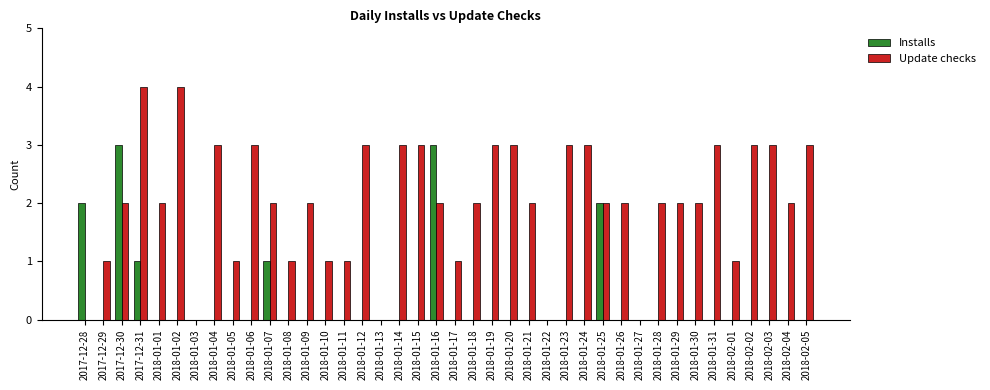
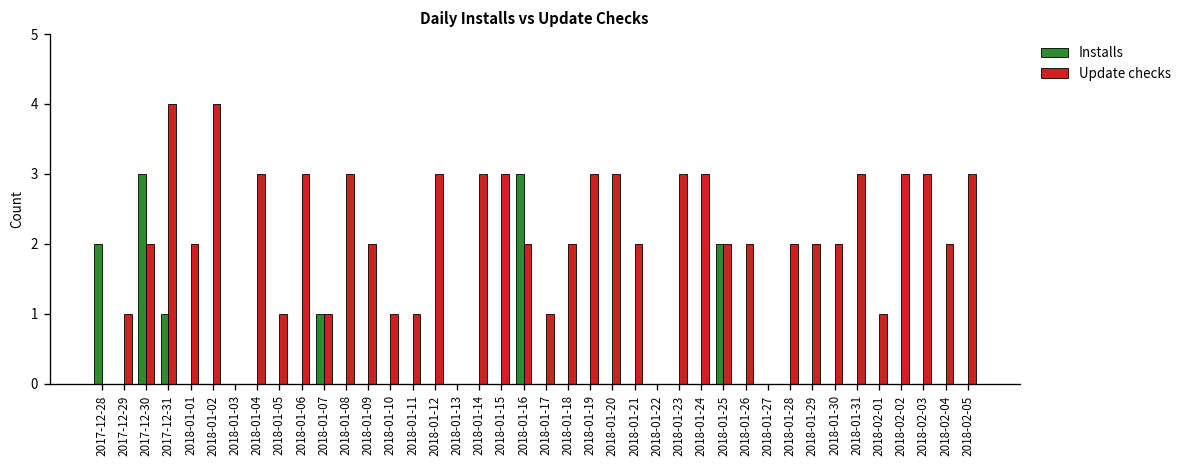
  {
    "Installs": {
      "2017-12-28": 2,
      "2017-12-29": 0,
      "2017-12-30": 3,
      "2017-12-31": 1,
      "2018-01-01": 0,
      "2018-01-02": 0,
      "2018-01-03": 0,
      "2018-01-04": 0,
      "2018-01-05": 0,
      "2018-01-06": 0,
      "2018-01-07": 1,
      "2018-01-08": 0,
      "2018-01-09": 0,
      "2018-01-10": 0,
      "2018-01-11": 0,
      "2018-01-12": 0,
      "2018-01-13": 0,
      "2018-01-14": 0,
      "2018-01-15": 0,
      "2018-01-16": 3,
      "2018-01-17": 0,
      "2018-01-18": 0,
      "2018-01-19": 0,
      "2018-01-20": 0,
      "2018-01-21": 0,
      "2018-01-22": 0,
      "2018-01-23": 0,
      "2018-01-24": 0,
      "2018-01-25": 2,
      "2018-01-26": 0,
      "2018-01-27": 0,
      "2018-01-28": 0,
      "2018-01-29": 0,
      "2018-01-30": 0,
      "2018-01-31": 0,
      "2018-02-01": 0,
      "2018-02-02": 0,
      "2018-02-03": 0,
      "2018-02-04": 0,
      "2018-02-05": 0
    },
    "Update checks": {
      "2017-12-28": 0,
      "2017-12-29": 1,
      "2017-12-30": 2,
      "2017-12-31": 4,
      "2018-01-01": 2,
      "2018-01-02": 4,
      "2018-01-03": 0,
      "2018-01-04": 3,
      "2018-01-05": 1,
      "2018-01-06": 3,
-     "2018-01-07": 2,
-     "2018-01-08": 1,
+     "2018-01-07": 1,
+     "2018-01-08": 3,
      "2018-01-09": 2,
      "2018-01-10": 1,
      "2018-01-11": 1,
      "2018-01-12": 3,
      "2018-01-13": 0,
      "2018-01-14": 3,
      "2018-01-15": 3,
      "2018-01-16": 2,
      "2018-01-17": 1,
      "2018-01-18": 2,
      "2018-01-19": 3,
      "2018-01-20": 3,
      "2018-01-21": 2,
      "2018-01-22": 0,
      "2018-01-23": 3,
      "2018-01-24": 3,
      "2018-01-25": 2,
      "2018-01-26": 2,
      "2018-01-27": 0,
      "2018-01-28": 2,
      "2018-01-29": 2,
      "2018-01-30": 2,
      "2018-01-31": 3,
      "2018-02-01": 1,
      "2018-02-02": 3,
      "2018-02-03": 3,
      "2018-02-04": 2,
      "2018-02-05": 3
    }
  }
